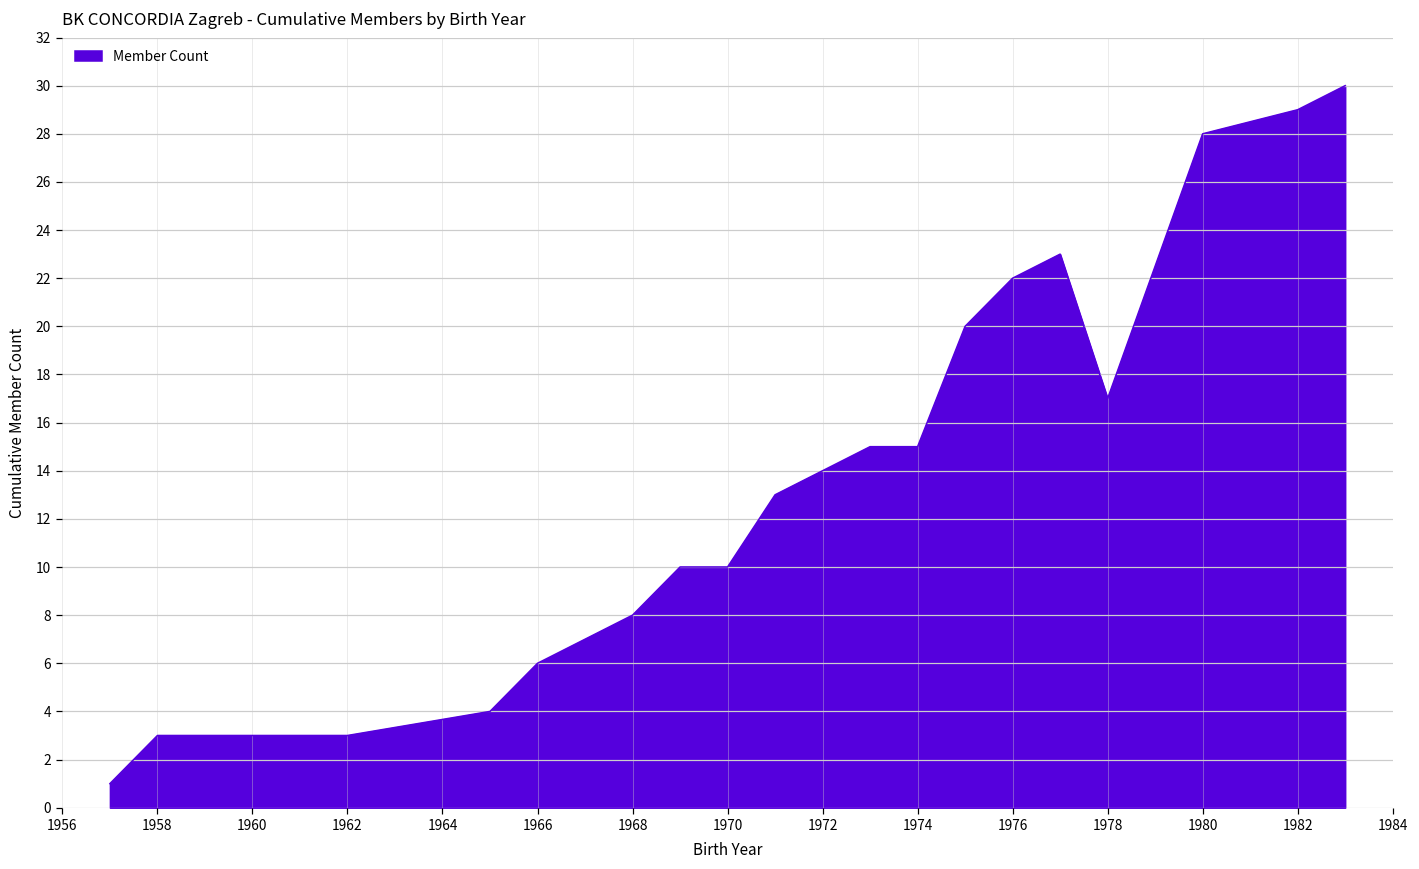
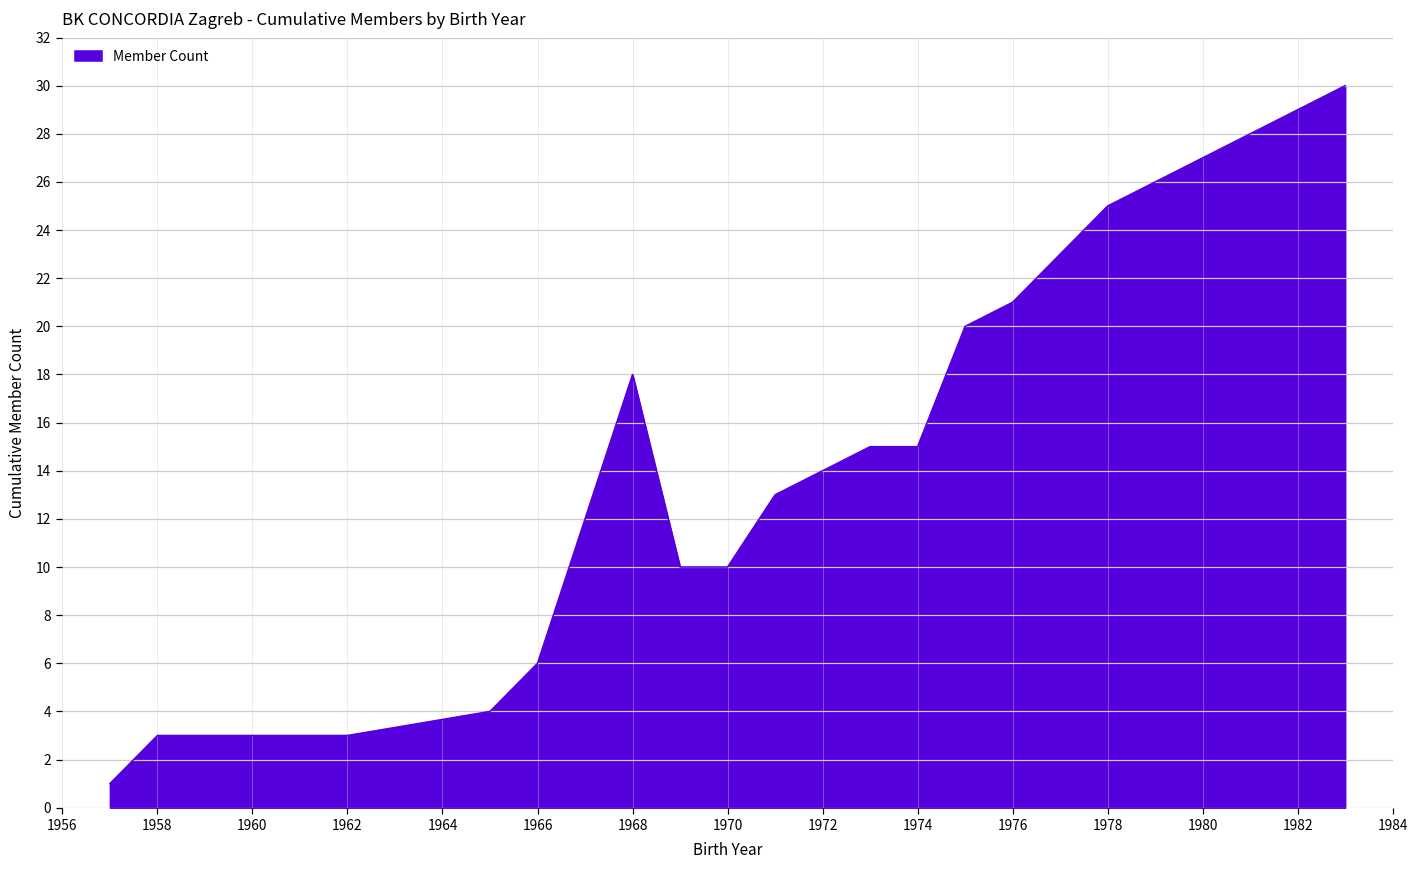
  {
    "1958": 3,
    "1962": 3,
    "1966": 6,
-   "1968": 8,
+   "1968": 18,
    "1970": 10,
    "1972": 14,
    "1974": 15,
-   "1976": 22,
-   "1978": 17,
-   "1980": 28,
+   "1976": 21,
+   "1978": 25,
+   "1980": 27,
    "1982": 29
  }
